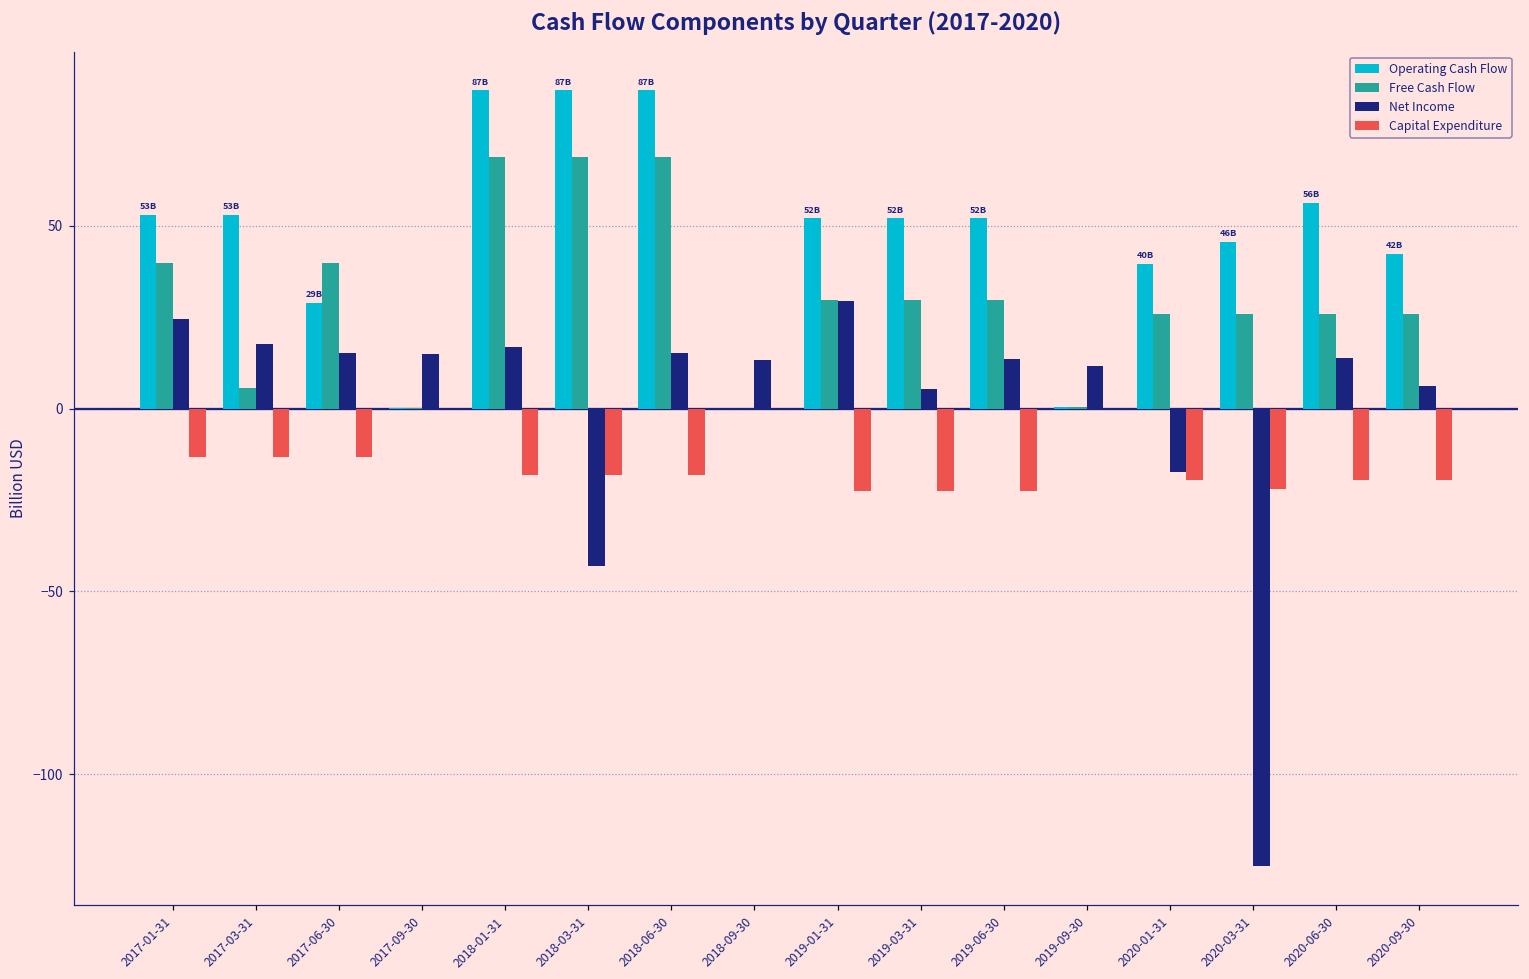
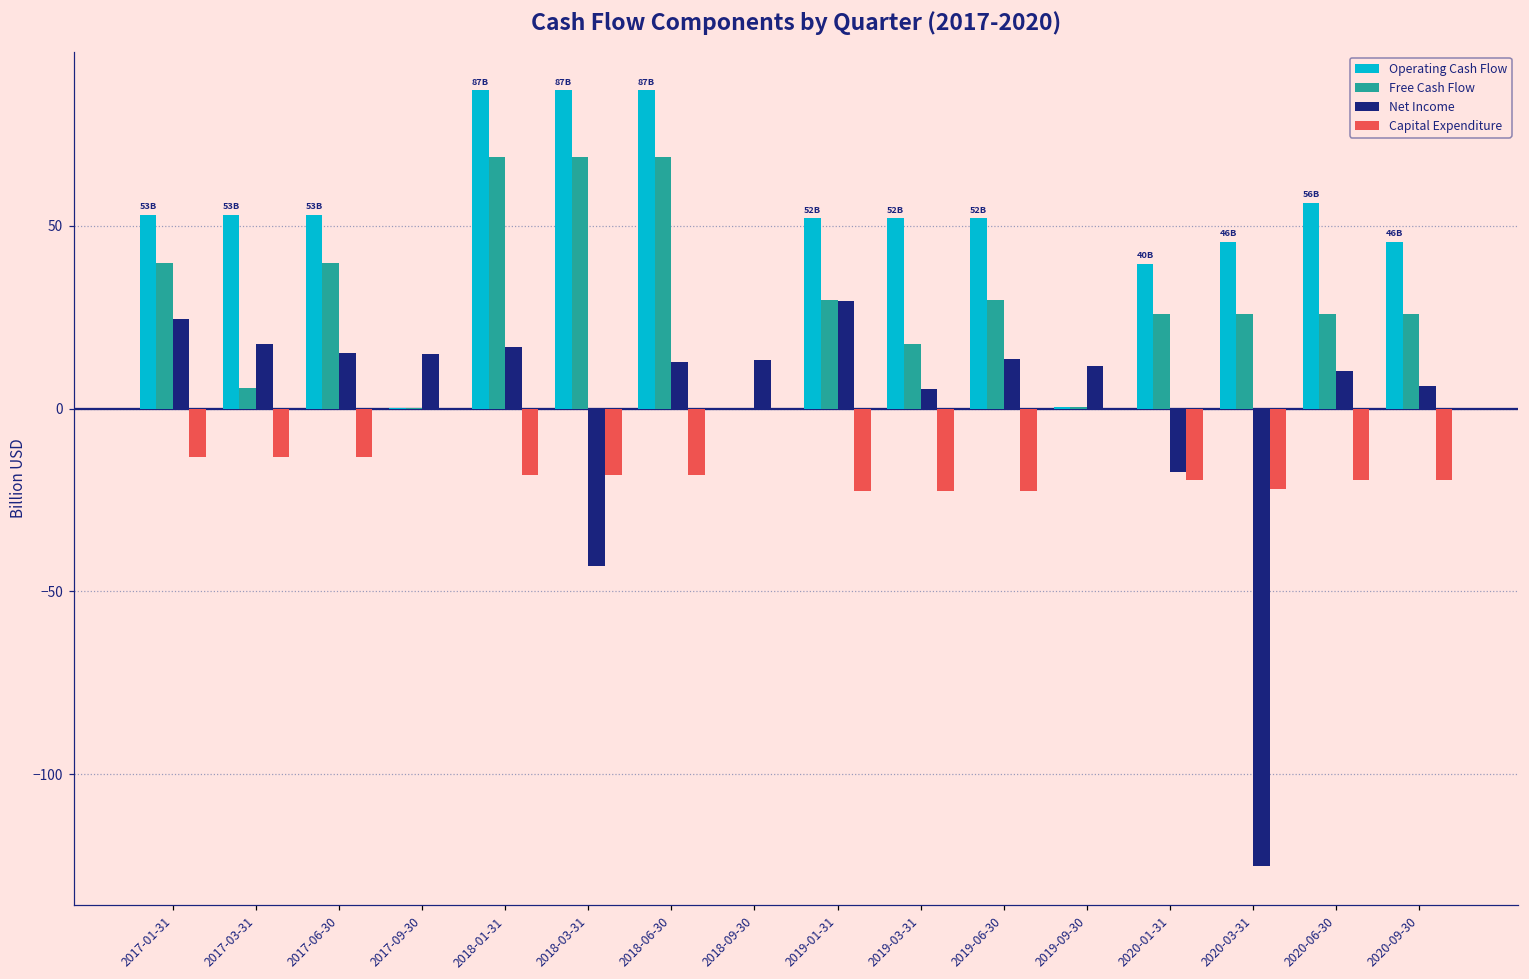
  {
    "Operating Cash Flow": {
      "2017-01-31": "53B",
      "2017-03-31": "53B",
-     "2017-06-30": "29B",
+     "2017-06-30": "53B",
      "2018-01-31": "87B",
      "2018-03-31": "87B",
      "2018-06-30": "87B",
      "2019-01-31": "52B",
      "2019-03-31": "52B",
      "2019-06-30": "52B",
      "2020-01-31": "40B",
      "2020-03-31": "46B",
      "2020-06-30": "56B",
-     "2020-09-30": "42B"
+     "2020-09-30": "46B"
    },
    "Free Cash Flow": {
      "2017-01-31": "40",
      "2017-03-31": "6",
      "2017-06-30": "40",
      "2018-01-31": "69",
      "2018-03-31": "69",
      "2018-06-30": "69",
      "2018-09-30": "0",
      "2019-01-31": "30",
-     "2019-03-31": "30",
+     "2019-03-31": "18",
      "2019-06-30": "30",
      "2020-01-31": "26",
      "2020-03-31": "26",
      "2020-06-30": "26",
      "2020-09-30": "26"
    },
    "Net Income": {
      "2017-01-31": "25",
      "2017-03-31": "18",
      "2017-06-30": "15",
      "2017-09-30": "15",
      "2018-01-31": "17",
      "2018-03-31": "-43",
-     "2018-06-30": "15",
+     "2018-06-30": "13",
      "2018-09-30": "13",
      "2019-01-31": "29",
      "2019-03-31": "5",
      "2019-06-30": "14",
      "2019-09-30": "12",
      "2020-01-31": "-17",
      "2020-03-31": "-125",
-     "2020-06-30": "14",
+     "2020-06-30": "10",
      "2020-09-30": "6"
    },
    "Capital Expenditure": {
      "2017-01-31": "-13",
      "2017-03-31": "-13",
      "2017-06-30": "-13",
      "2017-09-30": "0",
      "2018-01-31": "-18",
      "2018-03-31": "-18",
      "2018-06-30": "-18",
      "2018-09-30": "0",
      "2019-01-31": "-22",
      "2019-03-31": "-22",
      "2019-06-30": "-22",
      "2019-09-30": "0",
      "2020-01-31": "-20",
      "2020-03-31": "-22",
      "2020-06-30": "-20",
      "2020-09-30": "-20"
    }
  }
